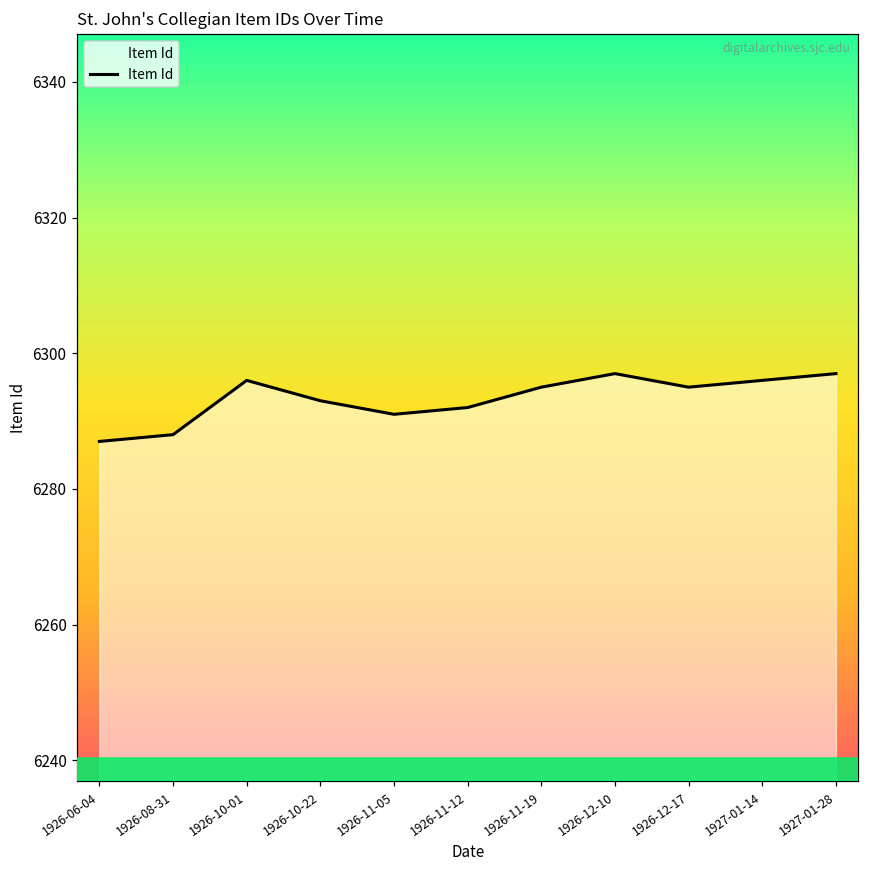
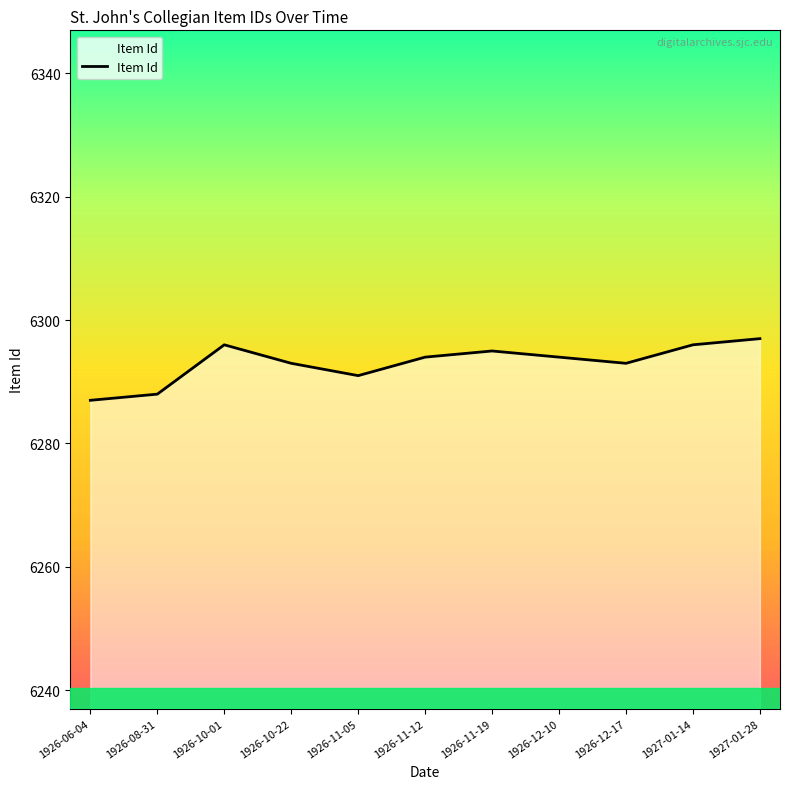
  {
    "1926-06-04": 6287,
    "1926-08-31": 6288,
    "1926-10-01": 6296,
    "1926-10-22": 6293,
    "1926-11-05": 6291,
-   "1926-11-12": 6292,
+   "1926-11-12": 6294,
    "1926-11-19": 6295,
-   "1926-12-10": 6297,
-   "1926-12-17": 6295,
+   "1926-12-10": 6294,
+   "1926-12-17": 6293,
    "1927-01-14": 6296,
    "1927-01-28": 6297
  }
